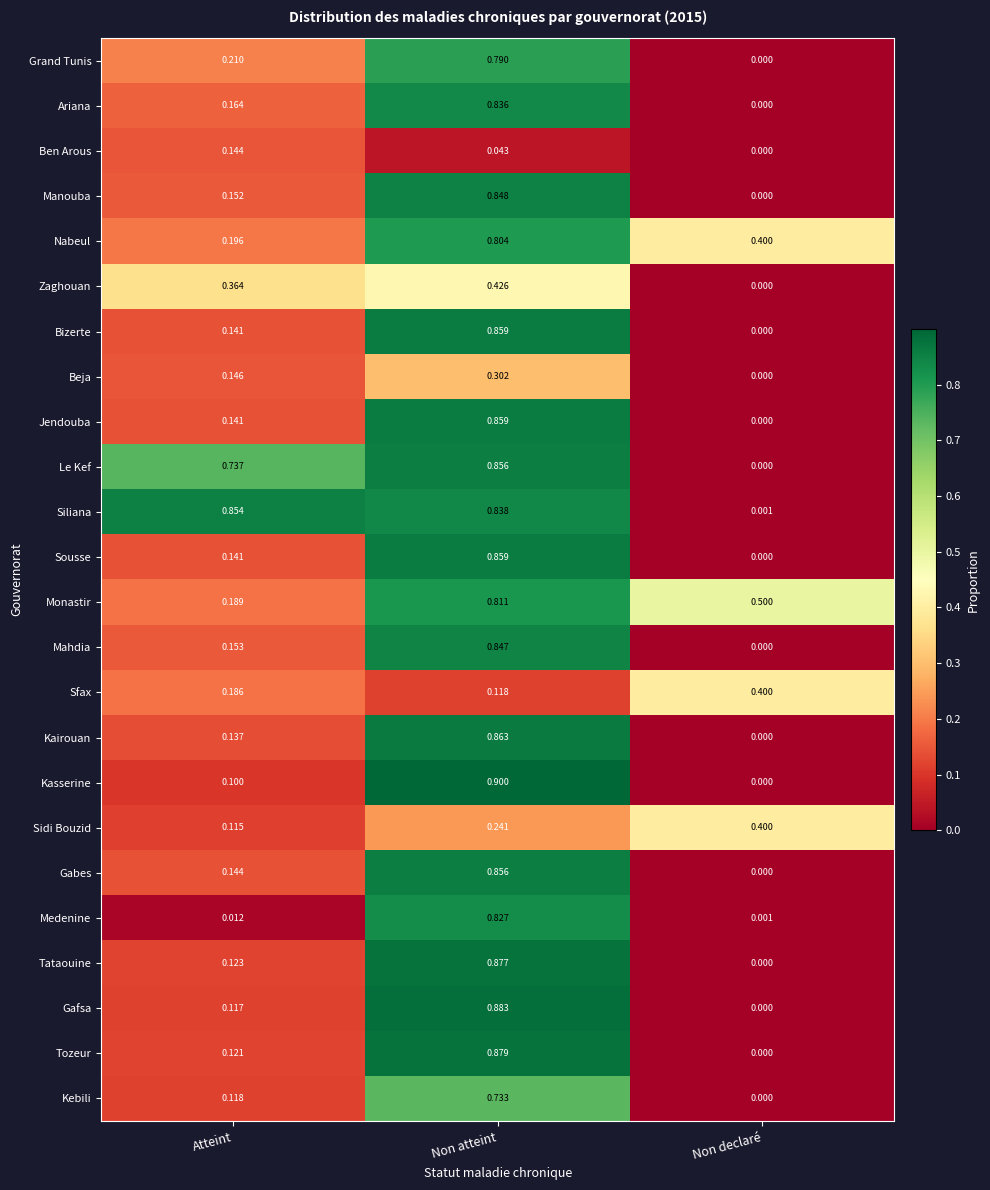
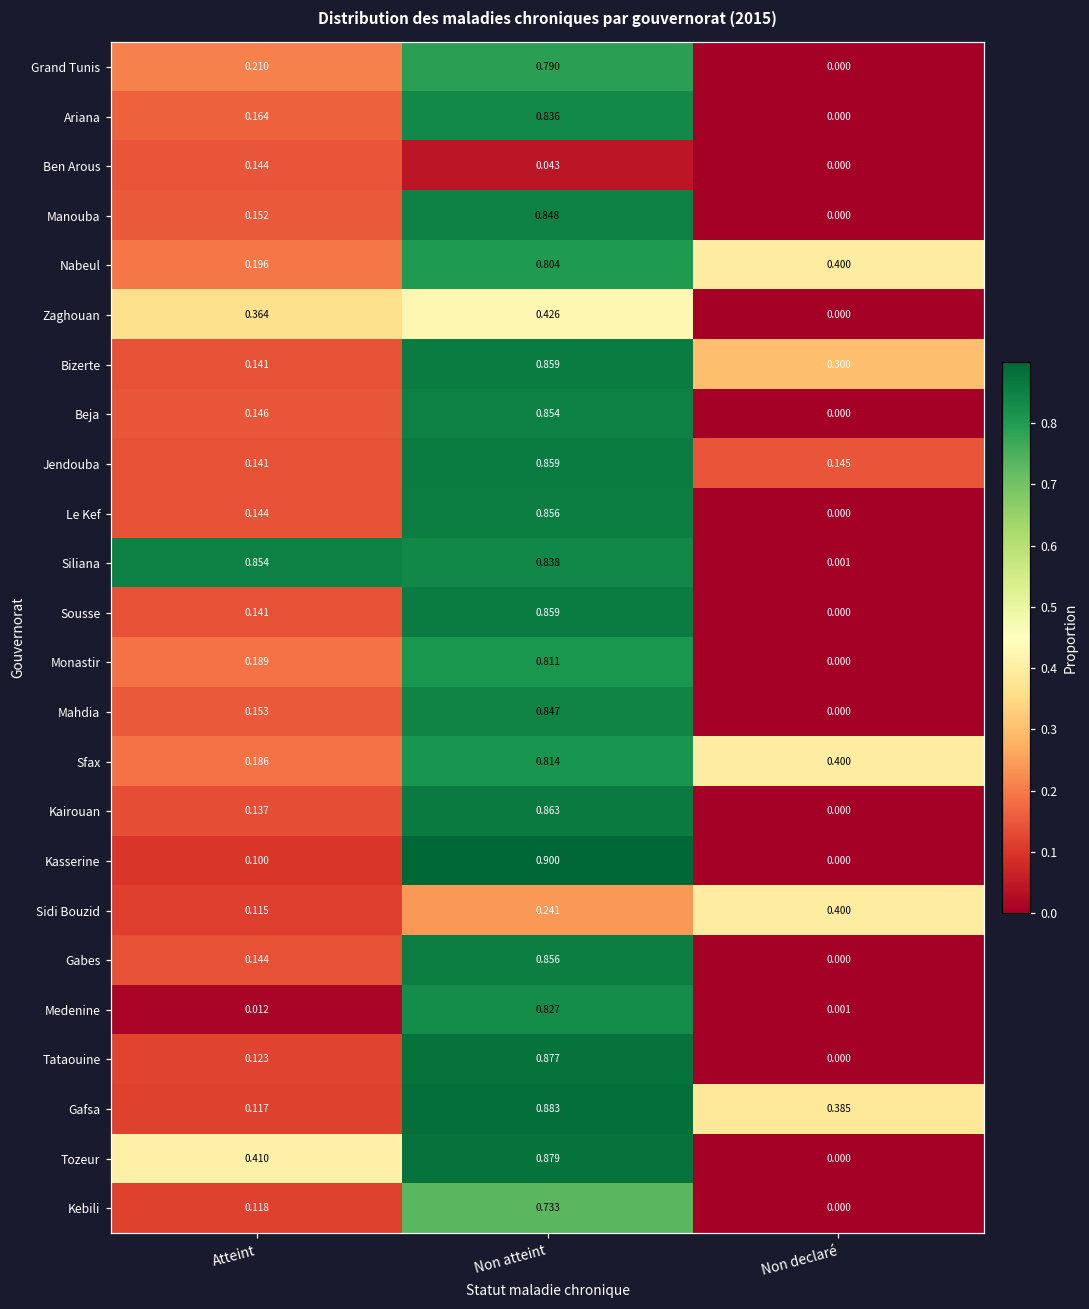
  {
    "Grand Tunis": {
      "Atteint": 0.210,
      "Non atteint": 0.790,
      "Non declaré": 0.000
    },
    "Ariana": {
      "Atteint": 0.164,
      "Non atteint": 0.836,
      "Non declaré": 0.000
    },
    "Ben Arous": {
      "Atteint": 0.144,
      "Non atteint": 0.043,
      "Non declaré": 0.000
    },
    "Manouba": {
      "Atteint": 0.152,
      "Non atteint": 0.848,
      "Non declaré": 0.000
    },
    "Nabeul": {
      "Atteint": 0.196,
      "Non atteint": 0.804,
      "Non declaré": 0.400
    },
    "Zaghouan": {
      "Atteint": 0.364,
      "Non atteint": 0.426,
      "Non declaré": 0.000
    },
    "Bizerte": {
      "Atteint": 0.141,
      "Non atteint": 0.859,
-     "Non declaré": 0.000
+     "Non declaré": 0.300
    },
    "Beja": {
      "Atteint": 0.146,
-     "Non atteint": 0.302,
+     "Non atteint": 0.854,
      "Non declaré": 0.000
    },
    "Jendouba": {
      "Atteint": 0.141,
      "Non atteint": 0.859,
-     "Non declaré": 0.000
+     "Non declaré": 0.145
    },
    "Le Kef": {
-     "Atteint": 0.737,
+     "Atteint": 0.144,
      "Non atteint": 0.856,
      "Non declaré": 0.000
    },
    "Siliana": {
      "Atteint": 0.854,
      "Non atteint": 0.838,
      "Non declaré": 0.001
    },
    "Sousse": {
      "Atteint": 0.141,
      "Non atteint": 0.859,
      "Non declaré": 0.000
    },
    "Monastir": {
      "Atteint": 0.189,
      "Non atteint": 0.811,
-     "Non declaré": 0.500
+     "Non declaré": 0.000
    },
    "Mahdia": {
      "Atteint": 0.153,
      "Non atteint": 0.847,
      "Non declaré": 0.000
    },
    "Sfax": {
      "Atteint": 0.186,
-     "Non atteint": 0.118,
+     "Non atteint": 0.814,
      "Non declaré": 0.400
    },
    "Kairouan": {
      "Atteint": 0.137,
      "Non atteint": 0.863,
      "Non declaré": 0.000
    },
    "Kasserine": {
      "Atteint": 0.100,
      "Non atteint": 0.900,
      "Non declaré": 0.000
    },
    "Sidi Bouzid": {
      "Atteint": 0.115,
      "Non atteint": 0.241,
      "Non declaré": 0.400
    },
    "Gabes": {
      "Atteint": 0.144,
      "Non atteint": 0.856,
      "Non declaré": 0.000
    },
    "Medenine": {
      "Atteint": 0.012,
      "Non atteint": 0.827,
      "Non declaré": 0.001
    },
    "Tataouine": {
      "Atteint": 0.123,
      "Non atteint": 0.877,
      "Non declaré": 0.000
    },
    "Gafsa": {
      "Atteint": 0.117,
      "Non atteint": 0.883,
-     "Non declaré": 0.000
+     "Non declaré": 0.385
    },
    "Tozeur": {
-     "Atteint": 0.121,
+     "Atteint": 0.410,
      "Non atteint": 0.879,
      "Non declaré": 0.000
    },
    "Kebili": {
      "Atteint": 0.118,
      "Non atteint": 0.733,
      "Non declaré": 0.000
    }
  }
